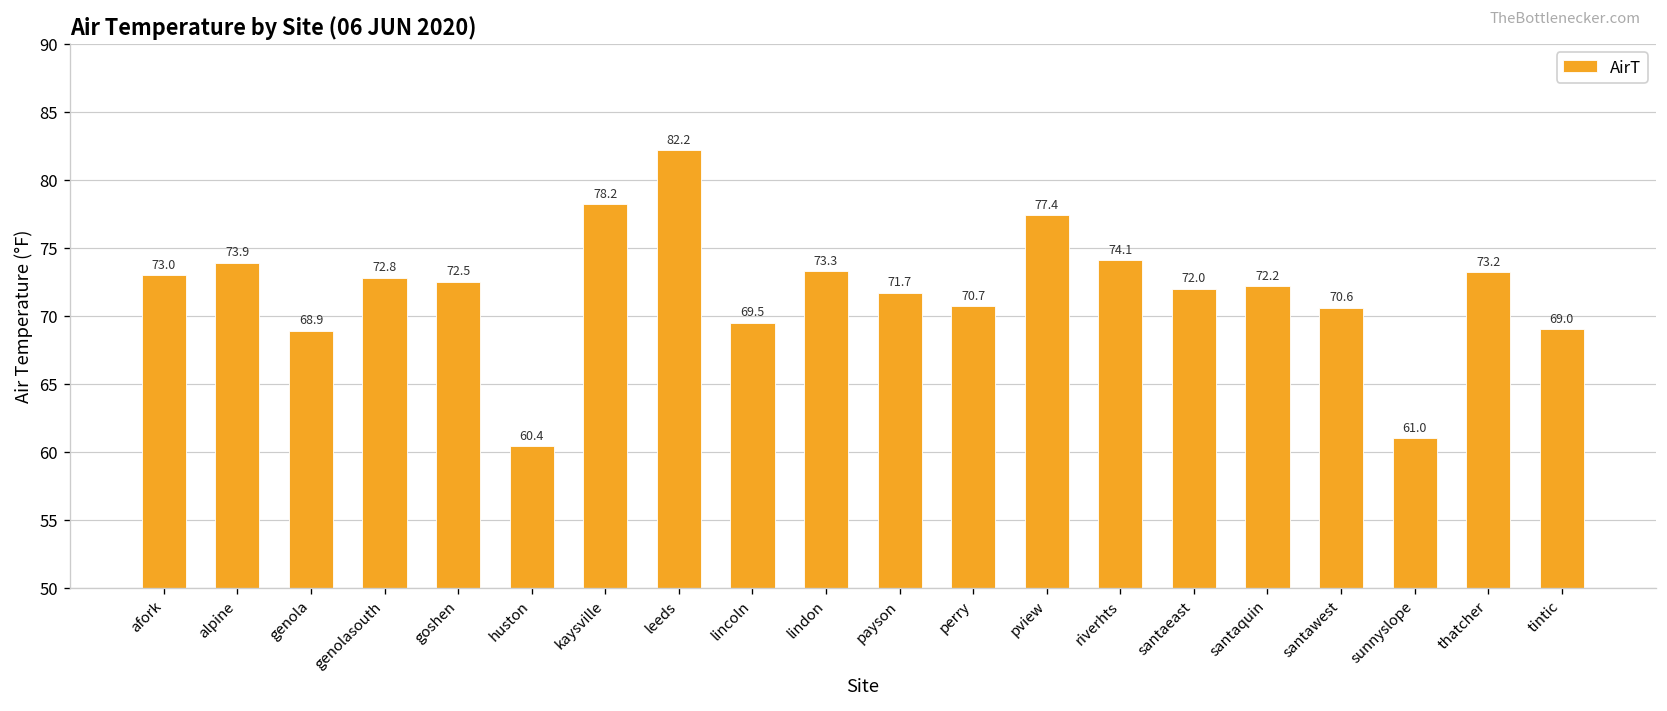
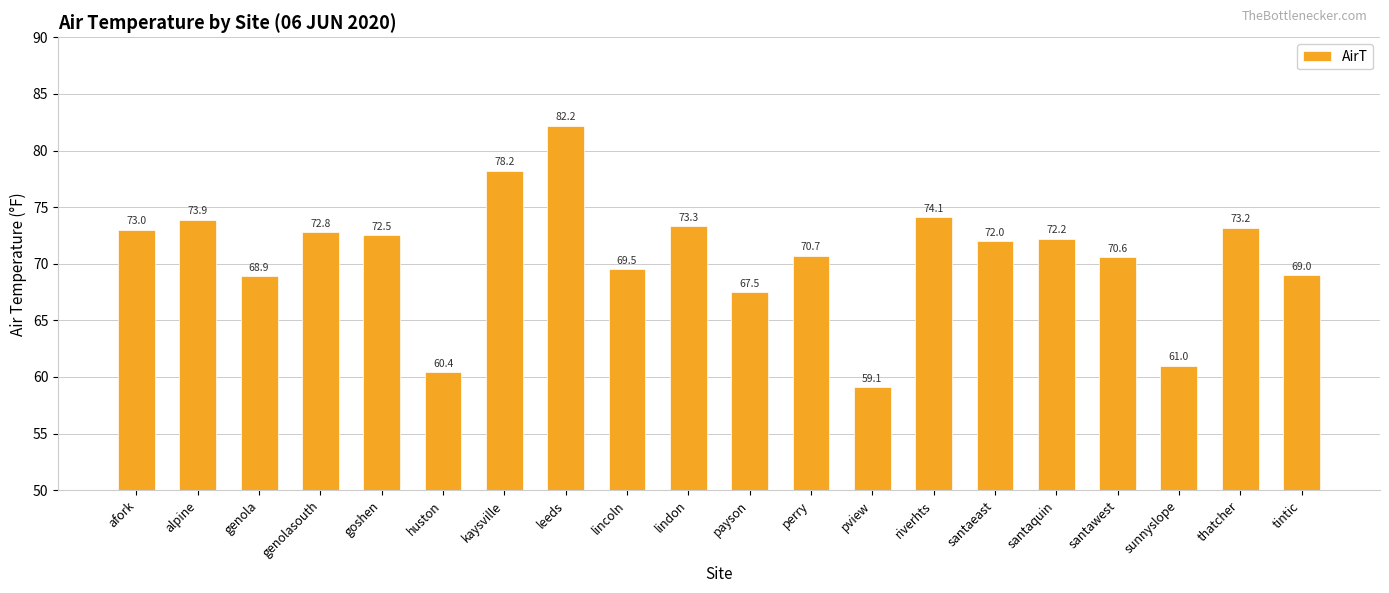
  {
    "afork": 73.0,
    "alpine": 73.9,
    "genola": 68.9,
    "genolasouth": 72.8,
    "goshen": 72.5,
    "huston": 60.4,
    "kaysville": 78.2,
    "leeds": 82.2,
    "lincoln": 69.5,
    "lindon": 73.3,
-   "payson": 71.7,
+   "payson": 67.5,
    "perry": 70.7,
-   "pview": 77.4,
+   "pview": 59.1,
    "riverhts": 74.1,
    "santaeast": 72.0,
    "santaquin": 72.2,
    "santawest": 70.6,
    "sunnyslope": 61.0,
    "thatcher": 73.2,
    "tintic": 69.0
  }
